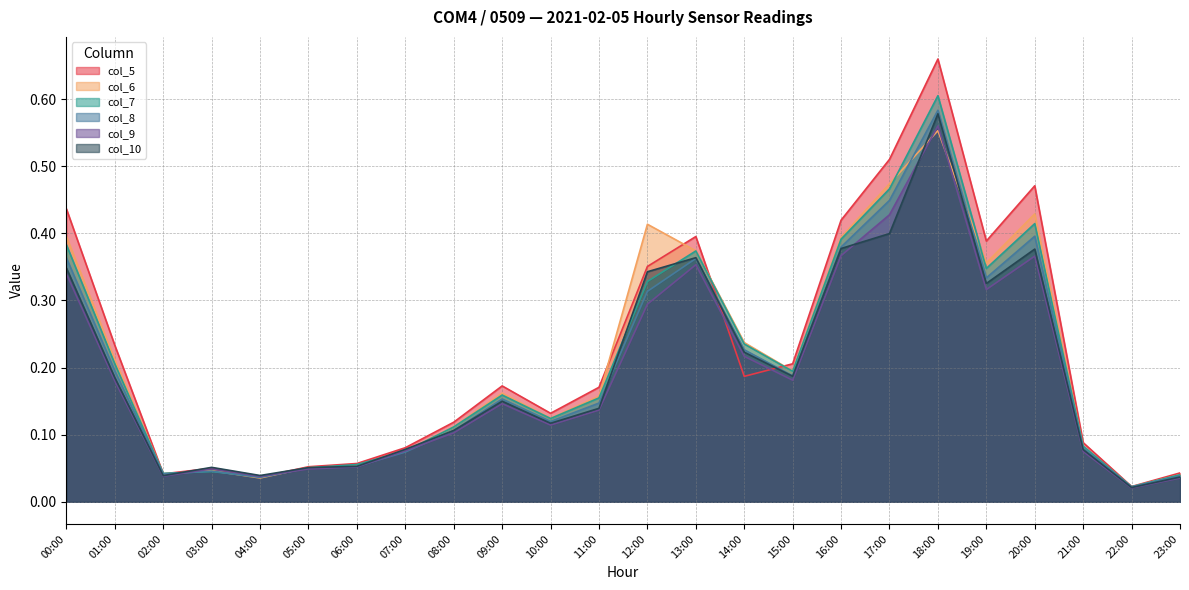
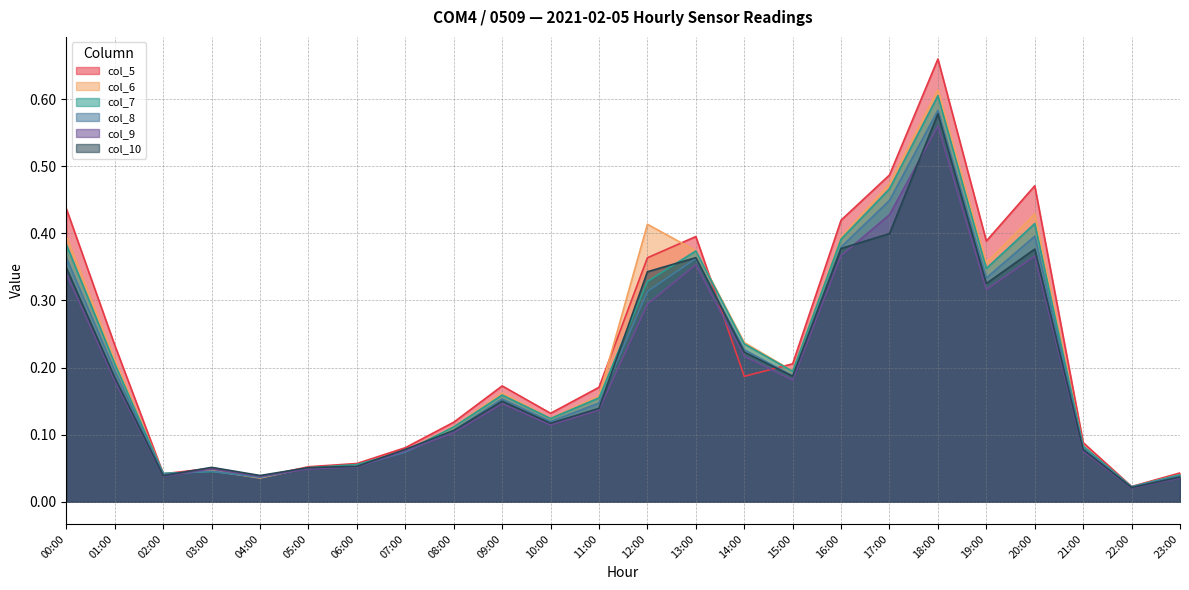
  {
    "col_5": {
      "00:00": 0.44,
      "01:00": 0.23,
      "08:00": 0.12,
      "09:00": 0.17,
      "10:00": 0.13,
      "11:00": 0.17,
-     "12:00": 0.35,
+     "12:00": 0.36,
      "13:00": 0.40,
      "14:00": 0.19,
      "15:00": 0.21,
      "16:00": 0.42,
-     "17:00": 0.51,
+     "17:00": 0.49,
      "18:00": 0.66,
      "19:00": 0.39,
      "20:00": 0.47,
      "21:00": 0.09
    },
    "col_6": {
      "00:00": 0.40,
      "01:00": 0.21,
      "12:00": 0.41,
      "17:00": 0.47,
-     "18:00": 0.55,
+     "18:00": 0.61,
      "19:00": 0.36,
      "20:00": 0.43
    },
    "col_10": {
      "00:00": 0.35,
      "01:00": 0.18,
      "12:00": 0.34,
      "17:00": 0.40,
      "18:00": 0.58,
      "19:00": 0.33,
      "20:00": 0.38
    }
  }
